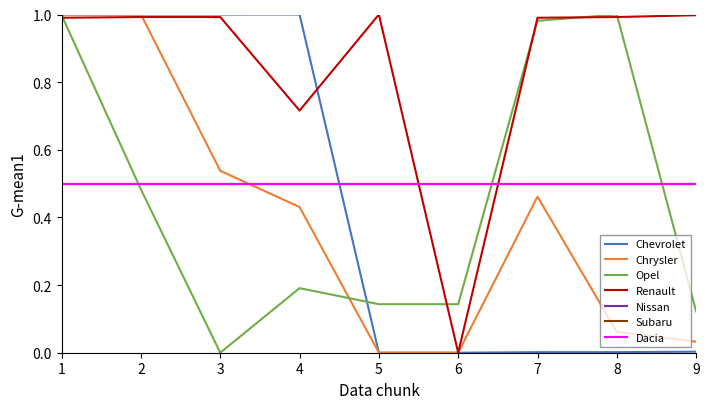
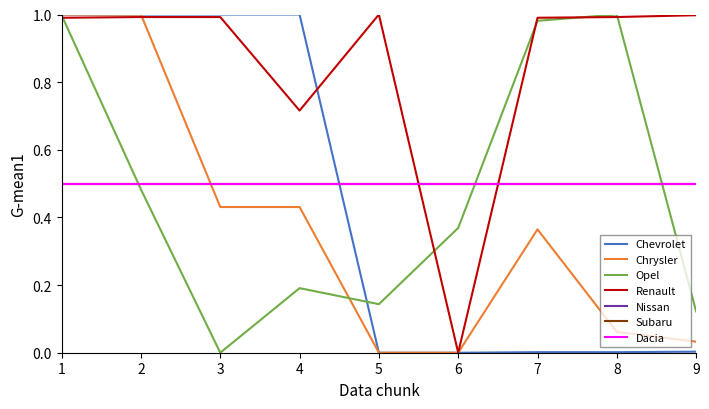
  {
    "Chevrolet": {
      "4": 1.00,
      "7": 0.00,
      "8": 0.00,
      "9": 0.00
    },
    "Chrysler": {
-     "3": 0.54,
+     "3": 0.43,
      "4": 0.43,
-     "7": 0.46,
+     "7": 0.36,
      "9": 0.03
    },
    "Opel": {
      "2": 0.48,
      "3": 0.00,
      "4": 0.19,
      "5": 0.14,
-     "6": 0.14,
+     "6": 0.37,
      "7": 0.98,
      "9": 0.12
    },
    "Renault": {
      "4": 0.72,
      "5": 1.00,
      "7": 0.99,
      "9": 1.00
    },
    "Dacia": {
      "1": 0.50,
      "2": 0.50,
      "3": 0.50,
      "4": 0.50,
      "5": 0.50,
      "6": 0.50,
      "7": 0.50,
      "8": 0.50,
      "9": 0.50
    }
  }
